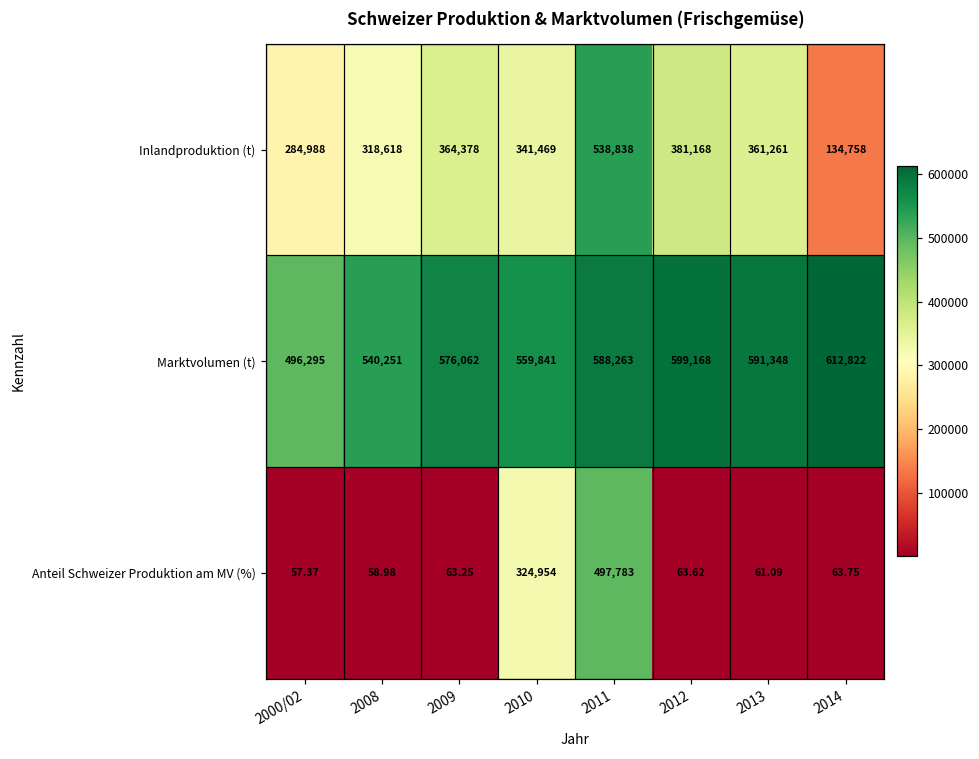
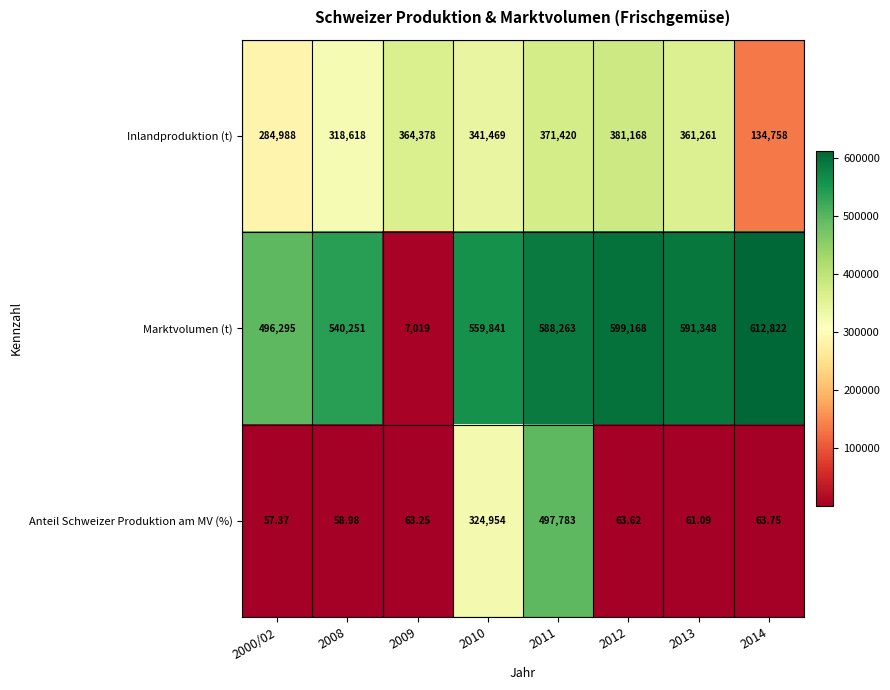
  {
    "Inlandproduktion (t)": {
      "2000/02": "284,988",
      "2008": "318,618",
      "2009": "364,378",
      "2010": "341,469",
-     "2011": "538,838",
+     "2011": "371,420",
      "2012": "381,168",
      "2013": "361,261",
      "2014": "134,758"
    },
    "Marktvolumen (t)": {
      "2000/02": "496,295",
      "2008": "540,251",
-     "2009": "576,062",
+     "2009": "7,019",
      "2010": "559,841",
      "2011": "588,263",
      "2012": "599,168",
      "2013": "591,348",
      "2014": "612,822"
    },
    "Anteil Schweizer Produktion am MV (%)": {
      "2000/02": "57.37",
      "2008": "58.98",
      "2009": "63.25",
      "2010": "324,954",
      "2011": "497,783",
      "2012": "63.62",
      "2013": "61.09",
      "2014": "63.75"
    }
  }
